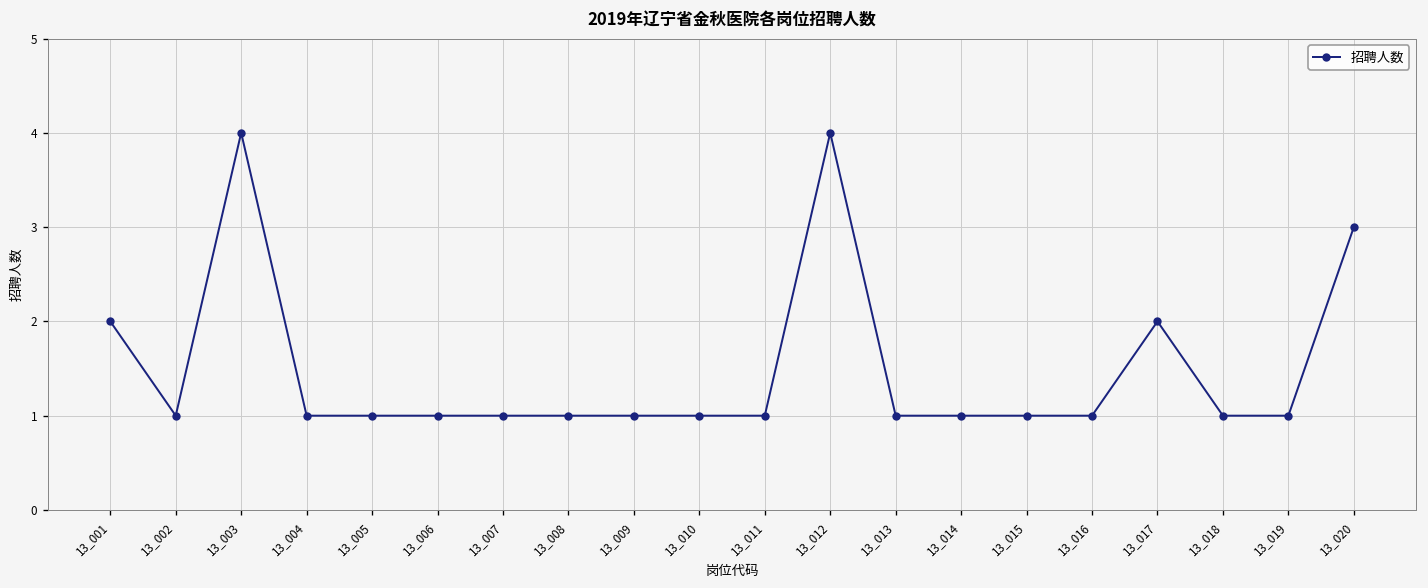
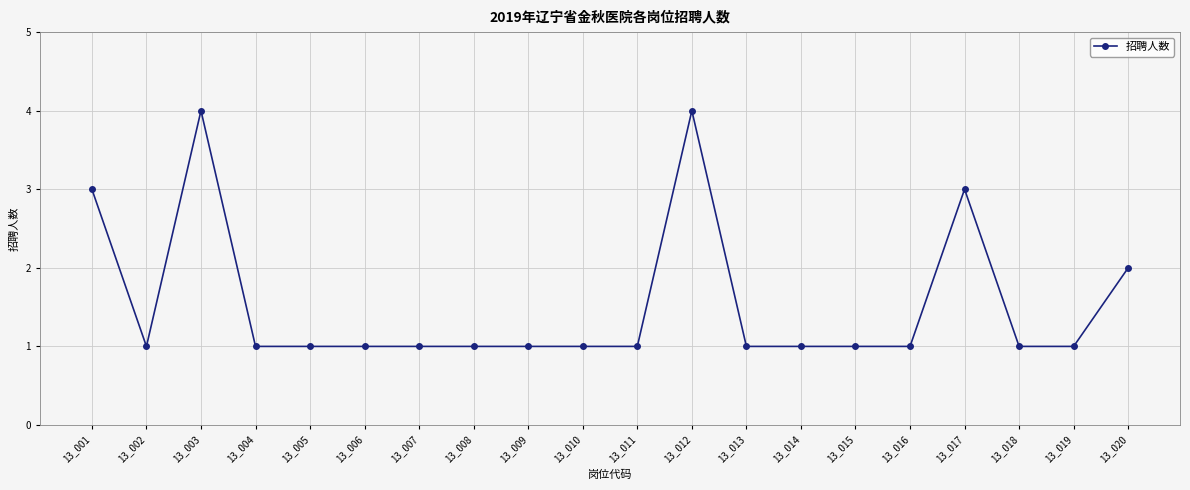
  {
-   "13_001": 2,
+   "13_001": 3,
    "13_002": 1,
    "13_003": 4,
    "13_004": 1,
    "13_005": 1,
    "13_006": 1,
    "13_007": 1,
    "13_008": 1,
    "13_009": 1,
    "13_010": 1,
    "13_011": 1,
    "13_012": 4,
    "13_013": 1,
    "13_014": 1,
    "13_015": 1,
    "13_016": 1,
-   "13_017": 2,
+   "13_017": 3,
    "13_018": 1,
    "13_019": 1,
-   "13_020": 3
+   "13_020": 2
  }
